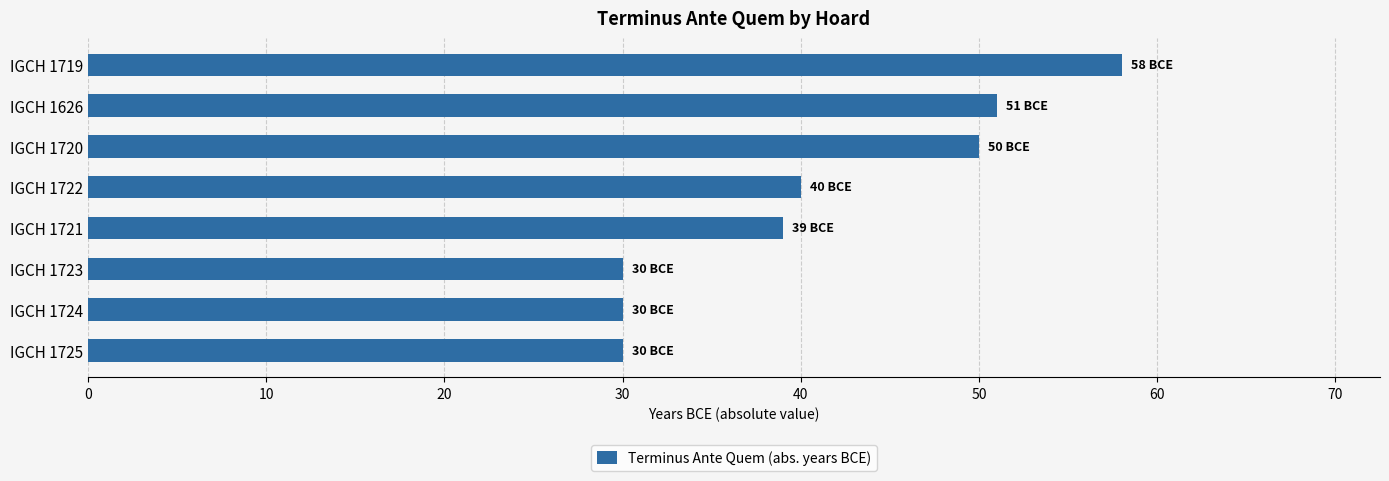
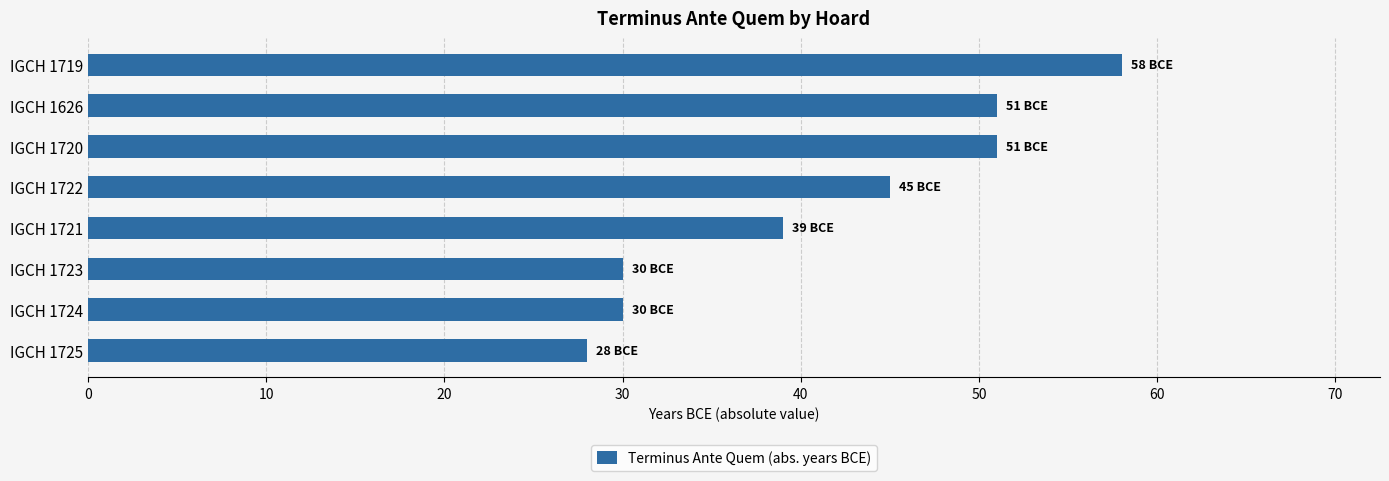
  {
    "IGCH 1719": 58,
    "IGCH 1626": 51,
-   "IGCH 1720": 50,
-   "IGCH 1722": 40,
+   "IGCH 1720": 51,
+   "IGCH 1722": 45,
    "IGCH 1721": 39,
    "IGCH 1723": 30,
    "IGCH 1724": 30,
-   "IGCH 1725": 30
+   "IGCH 1725": 28
  }
